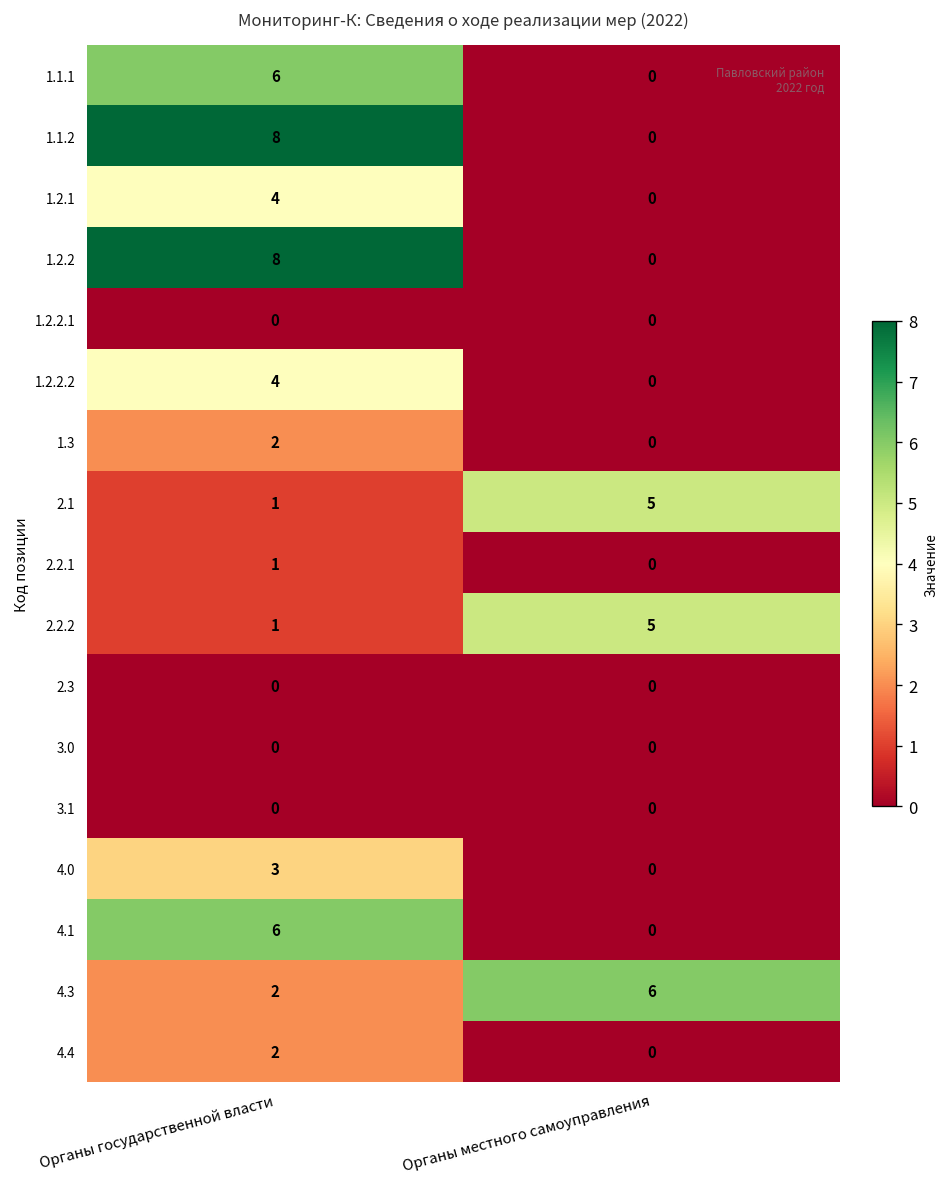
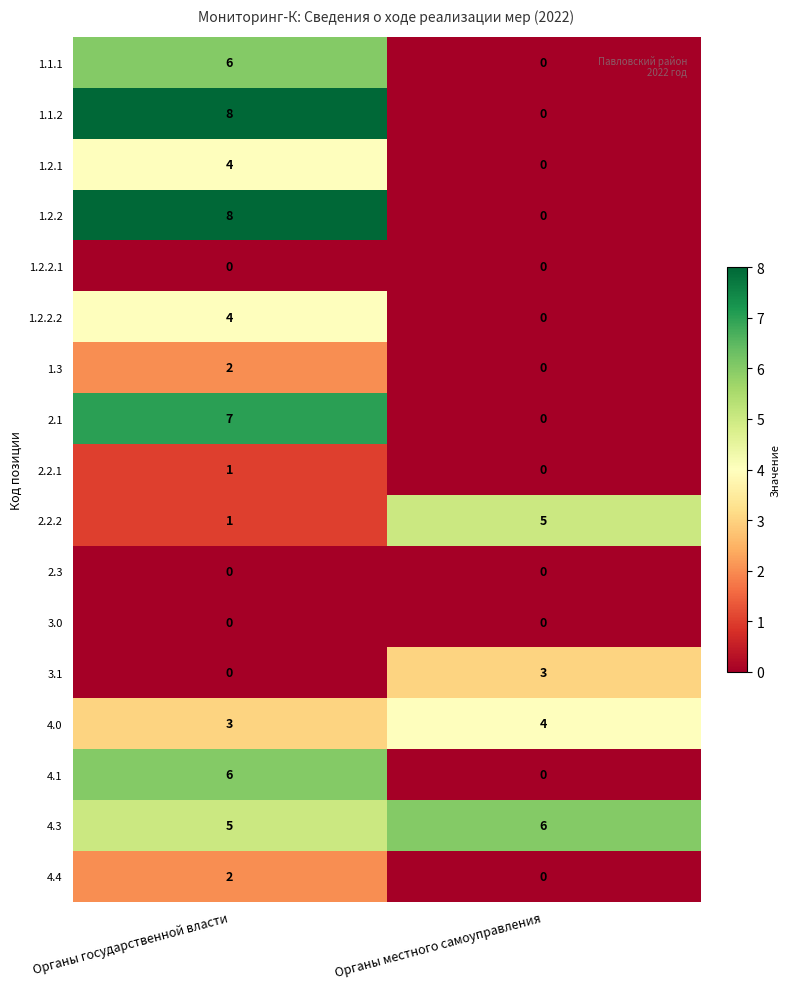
  {
    "1.1.1": {
      "Органы государственной власти": 6
    },
    "1.1.2": {
      "Органы государственной власти": 8,
      "Органы местного самоуправления": 0
    },
    "1.2.1": {
      "Органы государственной власти": 4,
      "Органы местного самоуправления": 0
    },
    "1.2.2": {
      "Органы государственной власти": 8,
      "Органы местного самоуправления": 0
    },
    "1.2.2.1": {
      "Органы государственной власти": 0,
      "Органы местного самоуправления": 0
    },
    "1.2.2.2": {
      "Органы государственной власти": 4,
      "Органы местного самоуправления": 0
    },
    "1.3": {
      "Органы государственной власти": 2,
      "Органы местного самоуправления": 0
    },
    "2.1": {
-     "Органы государственной власти": 1,
-     "Органы местного самоуправления": 5
+     "Органы государственной власти": 7,
+     "Органы местного самоуправления": 0
    },
    "2.2.1": {
      "Органы государственной власти": 1,
      "Органы местного самоуправления": 0
    },
    "2.2.2": {
      "Органы государственной власти": 1,
      "Органы местного самоуправления": 5
    },
    "2.3": {
      "Органы государственной власти": 0,
      "Органы местного самоуправления": 0
    },
    "3.0": {
      "Органы государственной власти": 0,
      "Органы местного самоуправления": 0
    },
    "3.1": {
      "Органы государственной власти": 0,
-     "Органы местного самоуправления": 0
+     "Органы местного самоуправления": 3
    },
    "4.0": {
      "Органы государственной власти": 3,
-     "Органы местного самоуправления": 0
+     "Органы местного самоуправления": 4
    },
    "4.1": {
      "Органы государственной власти": 6,
      "Органы местного самоуправления": 0
    },
    "4.3": {
-     "Органы государственной власти": 2,
+     "Органы государственной власти": 5,
      "Органы местного самоуправления": 6
    },
    "4.4": {
      "Органы государственной власти": 2,
      "Органы местного самоуправления": 0
    }
  }
